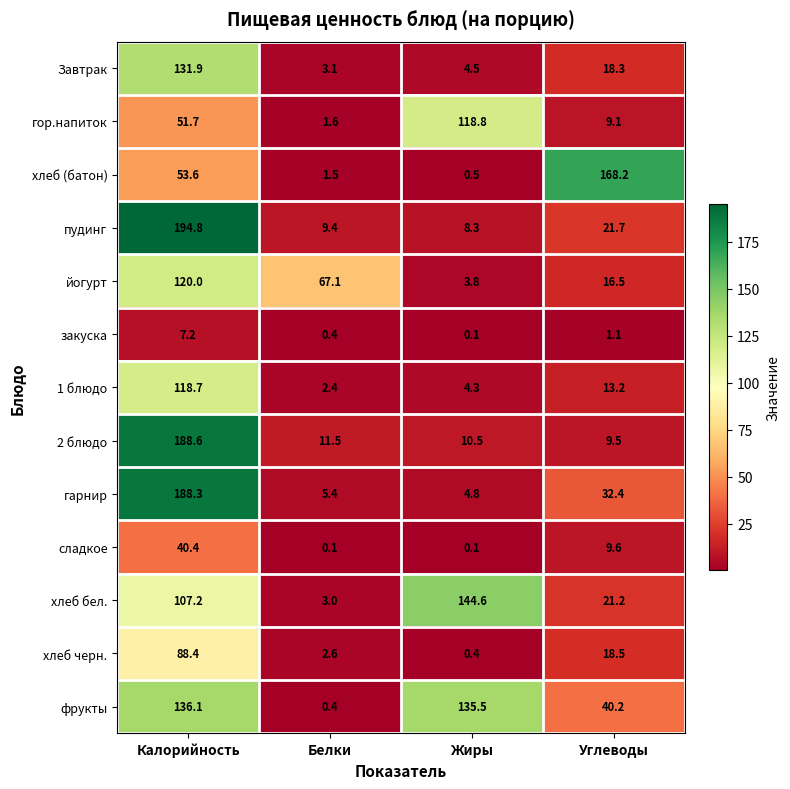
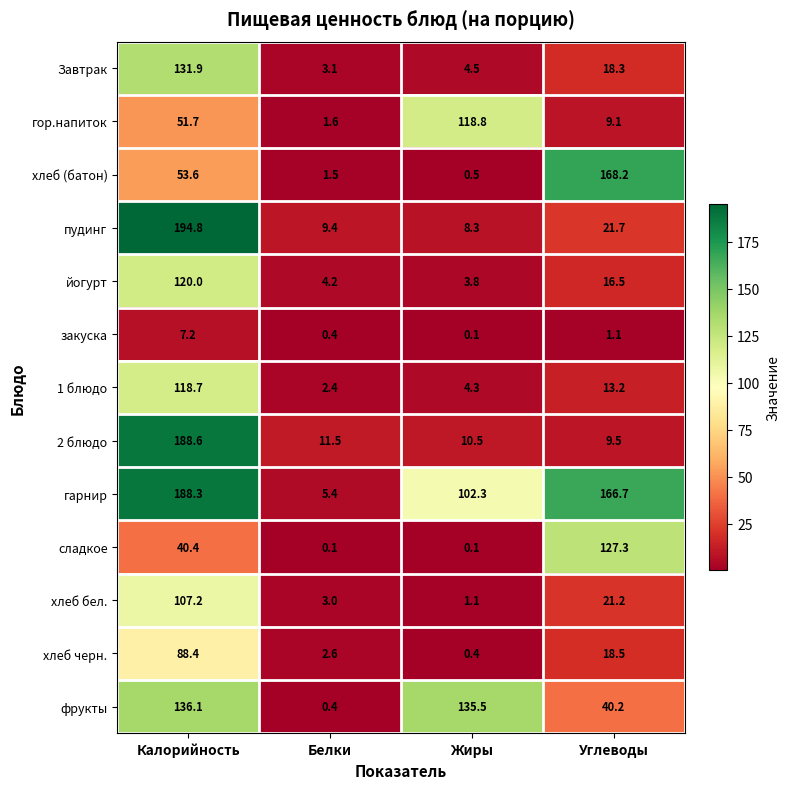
  {
    "Завтрак": {
      "Калорийность": 131.9,
      "Белки": 3.1,
      "Жиры": 4.5,
      "Углеводы": 18.3
    },
    "гор.напиток": {
      "Калорийность": 51.7,
      "Белки": 1.6,
      "Жиры": 118.8,
      "Углеводы": 9.1
    },
    "хлеб (батон)": {
      "Калорийность": 53.6,
      "Белки": 1.5,
      "Жиры": 0.5,
      "Углеводы": 168.2
    },
    "пудинг": {
      "Калорийность": 194.8,
      "Белки": 9.4,
      "Жиры": 8.3,
      "Углеводы": 21.7
    },
    "йогурт": {
      "Калорийность": 120.0,
-     "Белки": 67.1,
+     "Белки": 4.2,
      "Жиры": 3.8,
      "Углеводы": 16.5
    },
    "закуска": {
      "Калорийность": 7.2,
      "Белки": 0.4,
      "Жиры": 0.1,
      "Углеводы": 1.1
    },
    "1 блюдо": {
      "Калорийность": 118.7,
      "Белки": 2.4,
      "Жиры": 4.3,
      "Углеводы": 13.2
    },
    "2 блюдо": {
      "Калорийность": 188.6,
      "Белки": 11.5,
      "Жиры": 10.5,
      "Углеводы": 9.5
    },
    "гарнир": {
      "Калорийность": 188.3,
      "Белки": 5.4,
-     "Жиры": 4.8,
-     "Углеводы": 32.4
+     "Жиры": 102.3,
+     "Углеводы": 166.7
    },
    "сладкое": {
      "Калорийность": 40.4,
      "Белки": 0.1,
      "Жиры": 0.1,
-     "Углеводы": 9.6
+     "Углеводы": 127.3
    },
    "хлеб бел.": {
      "Калорийность": 107.2,
      "Белки": 3.0,
-     "Жиры": 144.6,
+     "Жиры": 1.1,
      "Углеводы": 21.2
    },
    "хлеб черн.": {
      "Калорийность": 88.4,
      "Белки": 2.6,
      "Жиры": 0.4,
      "Углеводы": 18.5
    },
    "фрукты": {
      "Калорийность": 136.1,
      "Белки": 0.4,
      "Жиры": 135.5,
      "Углеводы": 40.2
    }
  }
